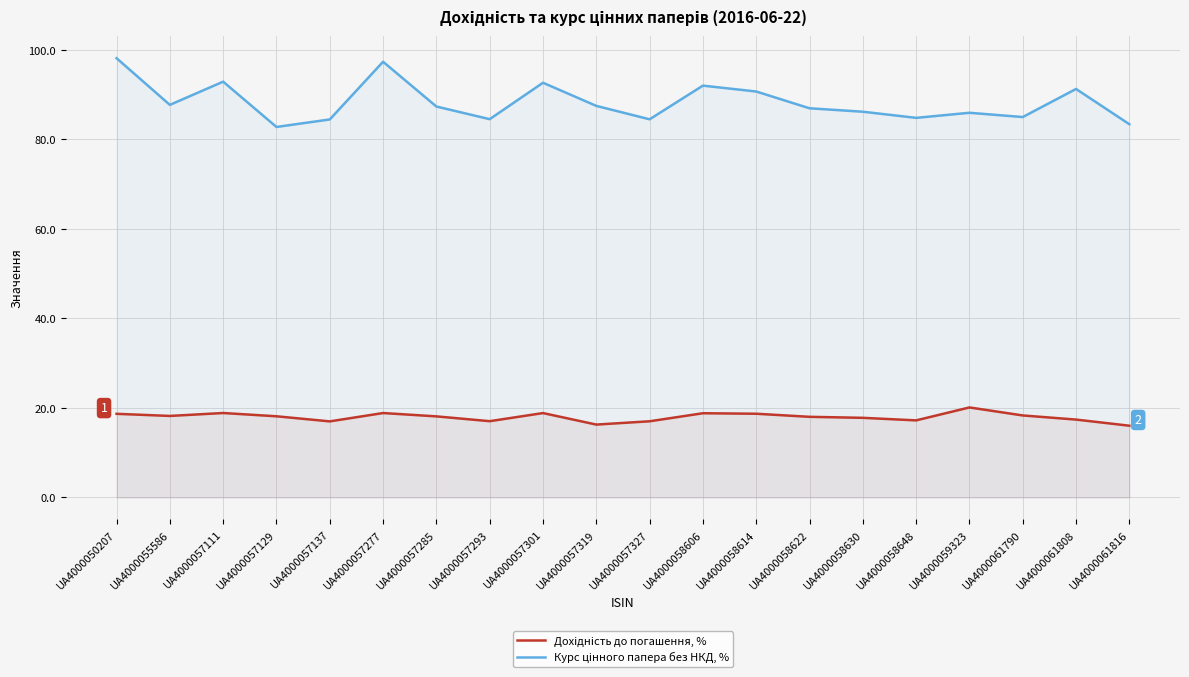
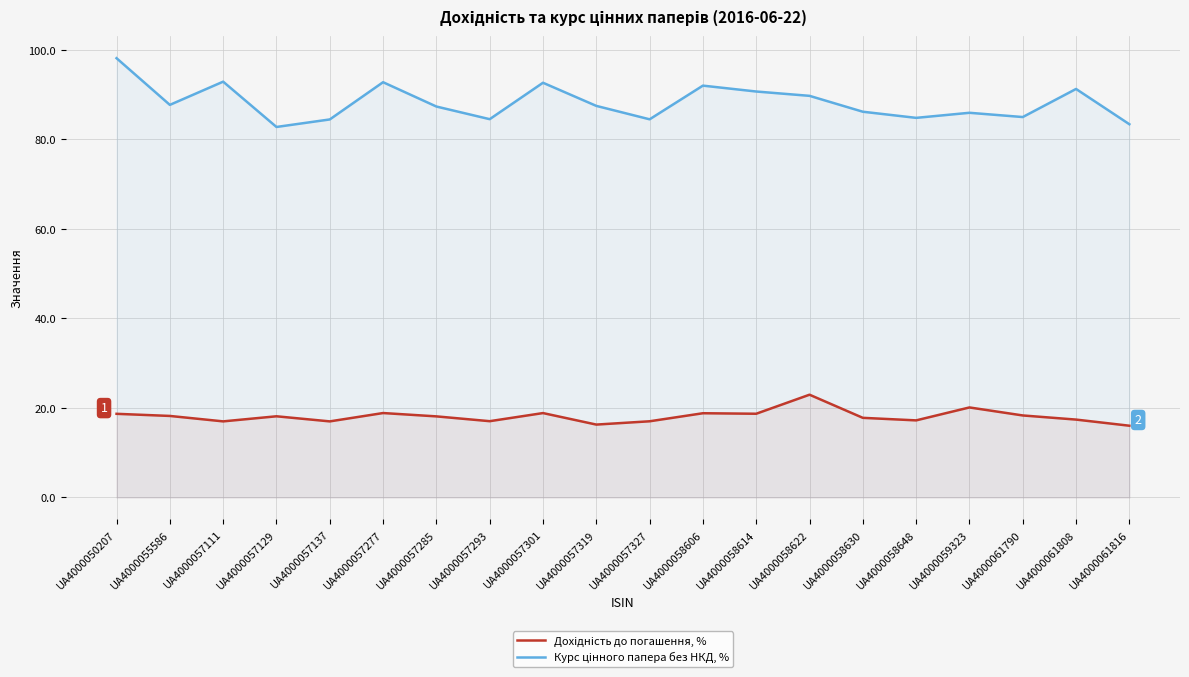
  {
    "Дохідність до погашення, %": {
      "UA4000055586": 18,
-     "UA4000057111": 19,
+     "UA4000057111": 17,
      "UA4000057129": 18,
      "UA4000057137": 17,
      "UA4000057277": 19,
      "UA4000057285": 18,
      "UA4000057293": 17,
      "UA4000057301": 19,
      "UA4000057319": 16,
      "UA4000057327": 17,
      "UA4000058606": 19,
      "UA4000058614": 19,
-     "UA4000058622": 18,
+     "UA4000058622": 23,
      "UA4000058630": 18,
      "UA4000058648": 17,
      "UA4000059323": 20,
      "UA4000061790": 18,
      "UA4000061808": 17
    },
    "Курс цінного папера без НКД, %": {
      "UA4000050207": 98,
      "UA4000055586": 88,
      "UA4000057111": 93,
      "UA4000057129": 83,
      "UA4000057137": 84,
-     "UA4000057277": 97,
+     "UA4000057277": 93,
      "UA4000057285": 87,
      "UA4000057293": 85,
      "UA4000057301": 93,
      "UA4000057319": 87,
      "UA4000057327": 84,
      "UA4000058606": 92,
      "UA4000058614": 91,
-     "UA4000058622": 87,
+     "UA4000058622": 90,
      "UA4000058630": 86,
      "UA4000058648": 85,
      "UA4000059323": 86,
      "UA4000061790": 85,
      "UA4000061808": 91,
      "UA4000061816": 83
    }
  }
